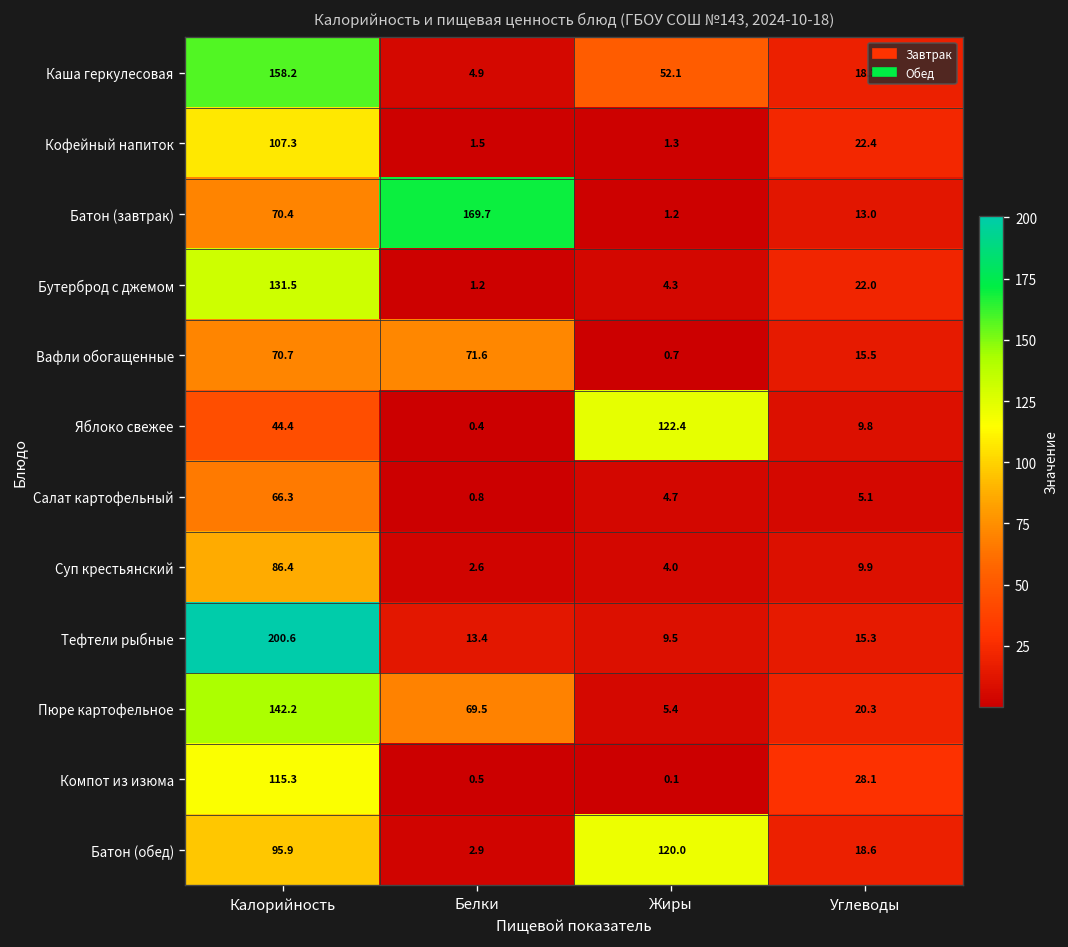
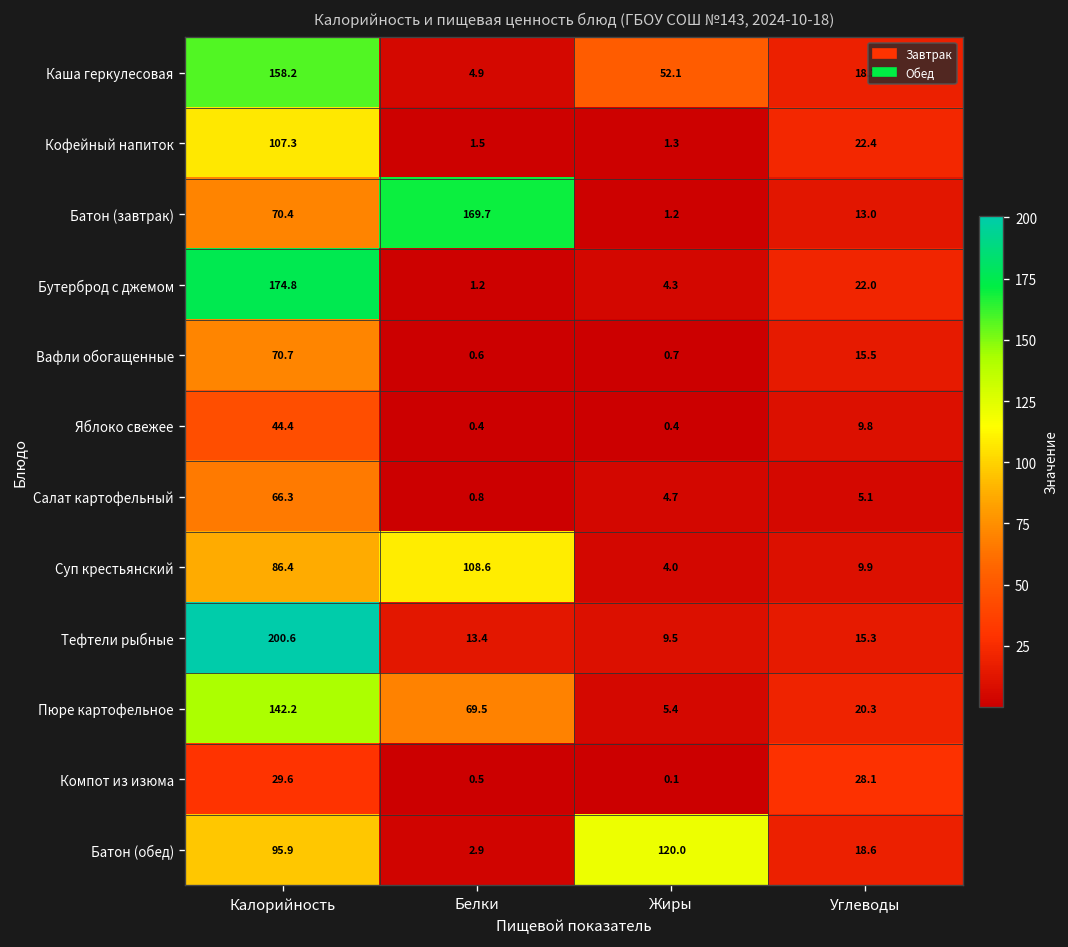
  {
    "Каша геркулесовая": {
      "Калорийность": 158.2,
      "Белки": 4.9,
      "Жиры": 52.1
    },
    "Кофейный напиток": {
      "Калорийность": 107.3,
      "Белки": 1.5,
      "Жиры": 1.3,
      "Углеводы": 22.4
    },
    "Батон (завтрак)": {
      "Калорийность": 70.4,
      "Белки": 169.7,
      "Жиры": 1.2,
      "Углеводы": 13.0
    },
    "Бутерброд с джемом": {
-     "Калорийность": 131.5,
+     "Калорийность": 174.8,
      "Белки": 1.2,
      "Жиры": 4.3,
      "Углеводы": 22.0
    },
    "Вафли обогащенные": {
      "Калорийность": 70.7,
-     "Белки": 71.6,
+     "Белки": 0.6,
      "Жиры": 0.7,
      "Углеводы": 15.5
    },
    "Яблоко свежее": {
      "Калорийность": 44.4,
      "Белки": 0.4,
-     "Жиры": 122.4,
+     "Жиры": 0.4,
      "Углеводы": 9.8
    },
    "Салат картофельный": {
      "Калорийность": 66.3,
      "Белки": 0.8,
      "Жиры": 4.7,
      "Углеводы": 5.1
    },
    "Суп крестьянский": {
      "Калорийность": 86.4,
-     "Белки": 2.6,
+     "Белки": 108.6,
      "Жиры": 4.0,
      "Углеводы": 9.9
    },
    "Тефтели рыбные": {
      "Калорийность": 200.6,
      "Белки": 13.4,
      "Жиры": 9.5,
      "Углеводы": 15.3
    },
    "Пюре картофельное": {
      "Калорийность": 142.2,
      "Белки": 69.5,
      "Жиры": 5.4,
      "Углеводы": 20.3
    },
    "Компот из изюма": {
-     "Калорийность": 115.3,
+     "Калорийность": 29.6,
      "Белки": 0.5,
      "Жиры": 0.1,
      "Углеводы": 28.1
    },
    "Батон (обед)": {
      "Калорийность": 95.9,
      "Белки": 2.9,
      "Жиры": 120.0,
      "Углеводы": 18.6
    }
  }
